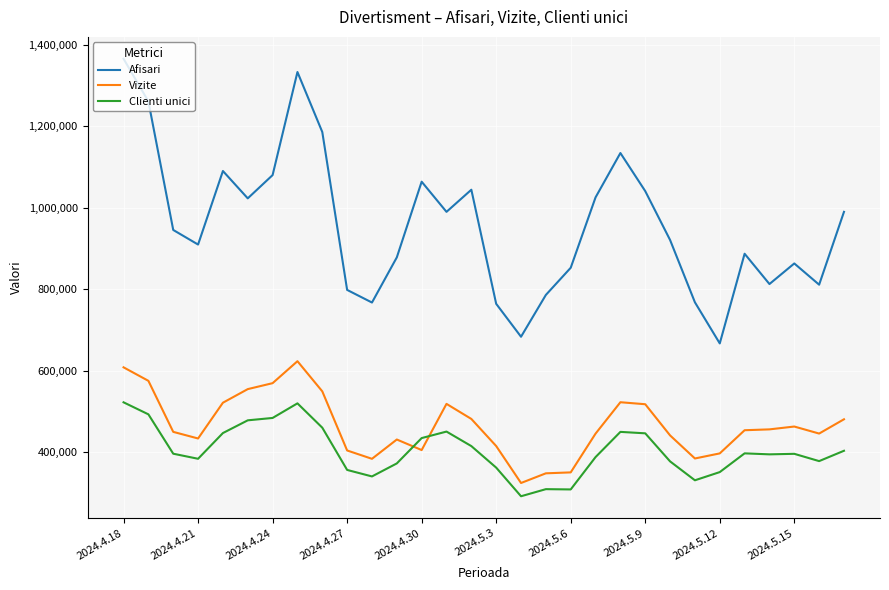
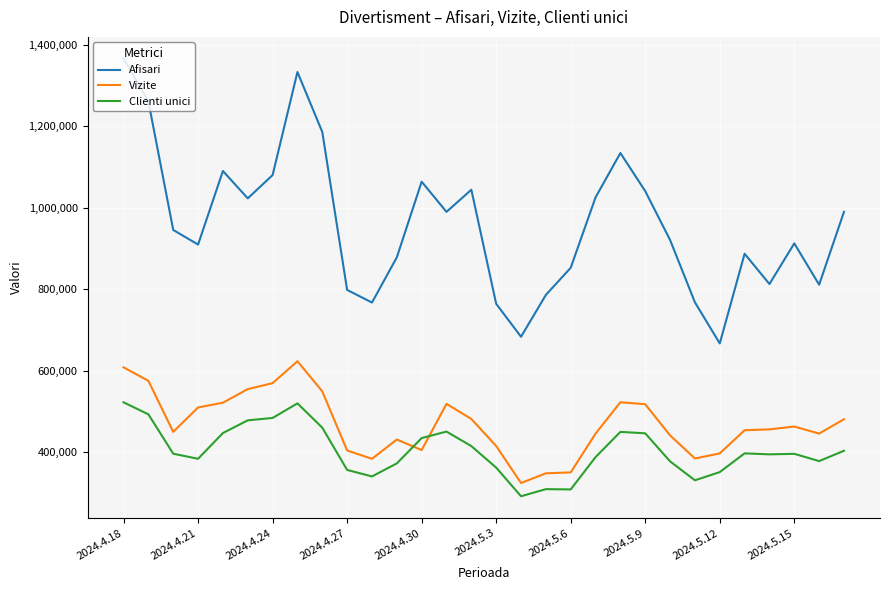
  {
    "Afisari": {
      "2024.4.21": "910,000",
      "2024.4.24": "1,080,000",
      "2024.4.27": "800,000",
      "2024.4.30": "1,060,000",
      "2024.5.3": "760,000",
      "2024.5.6": "850,000",
      "2024.5.9": "1,040,000",
      "2024.5.12": "670,000",
-     "2024.5.15": "860,000"
+     "2024.5.15": "910,000"
    },
    "Vizite": {
      "2024.4.18": "610,000",
-     "2024.4.21": "430,000",
+     "2024.4.21": "510,000",
      "2024.4.24": "570,000",
      "2024.4.27": "400,000",
      "2024.4.30": "410,000",
      "2024.5.3": "420,000",
      "2024.5.6": "350,000",
      "2024.5.9": "520,000",
      "2024.5.12": "400,000",
      "2024.5.15": "460,000"
    },
    "Clienti unici": {
      "2024.4.18": "520,000",
      "2024.4.21": "380,000",
      "2024.4.24": "480,000",
      "2024.4.27": "360,000",
      "2024.4.30": "440,000",
      "2024.5.3": "360,000",
      "2024.5.6": "310,000",
      "2024.5.9": "450,000",
      "2024.5.12": "350,000",
      "2024.5.15": "400,000"
    }
  }
